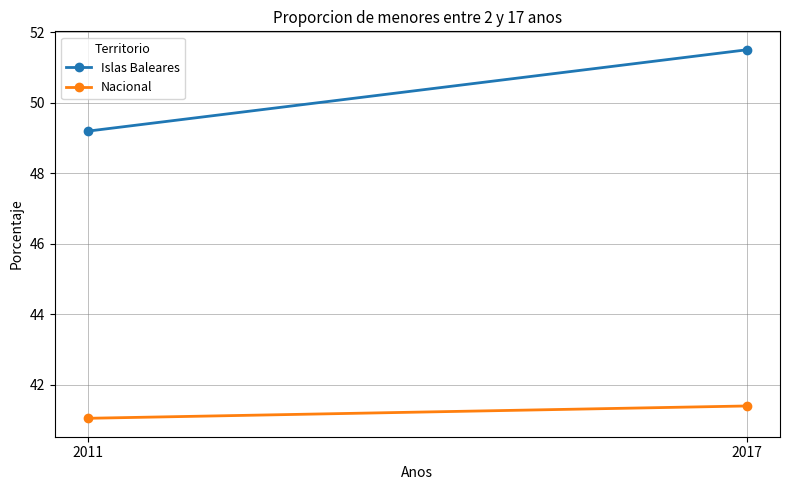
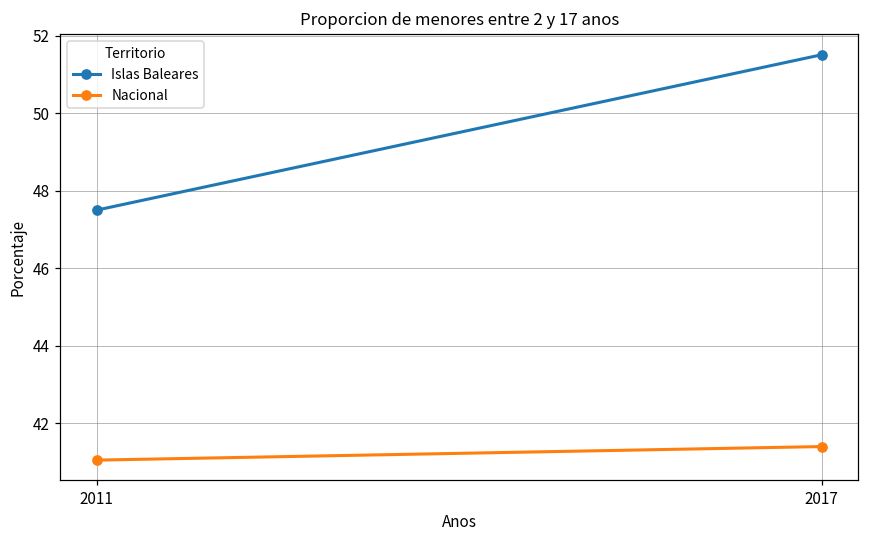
  {
    "Islas Baleares": {
-     "2011": 49.2,
+     "2011": 47.5,
      "2017": 51.5
    },
    "Nacional": {
      "2011": 41.1,
      "2017": 41.4
    }
  }
